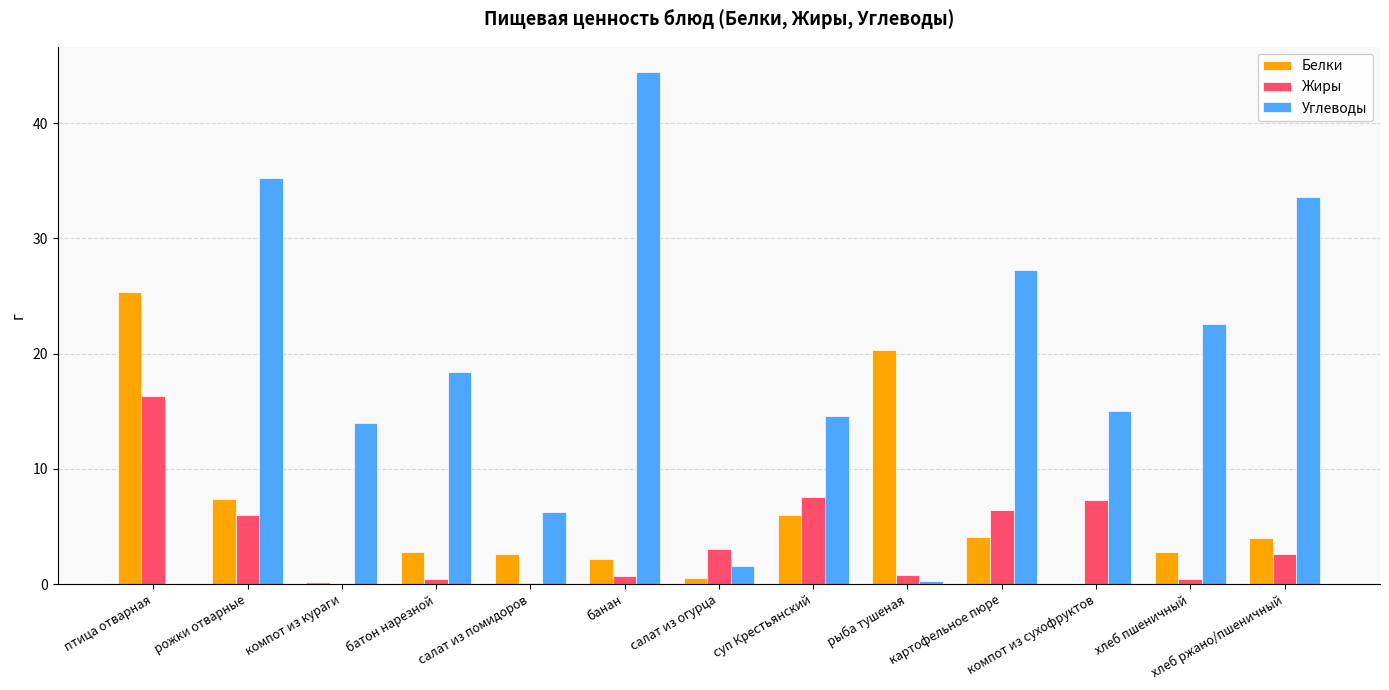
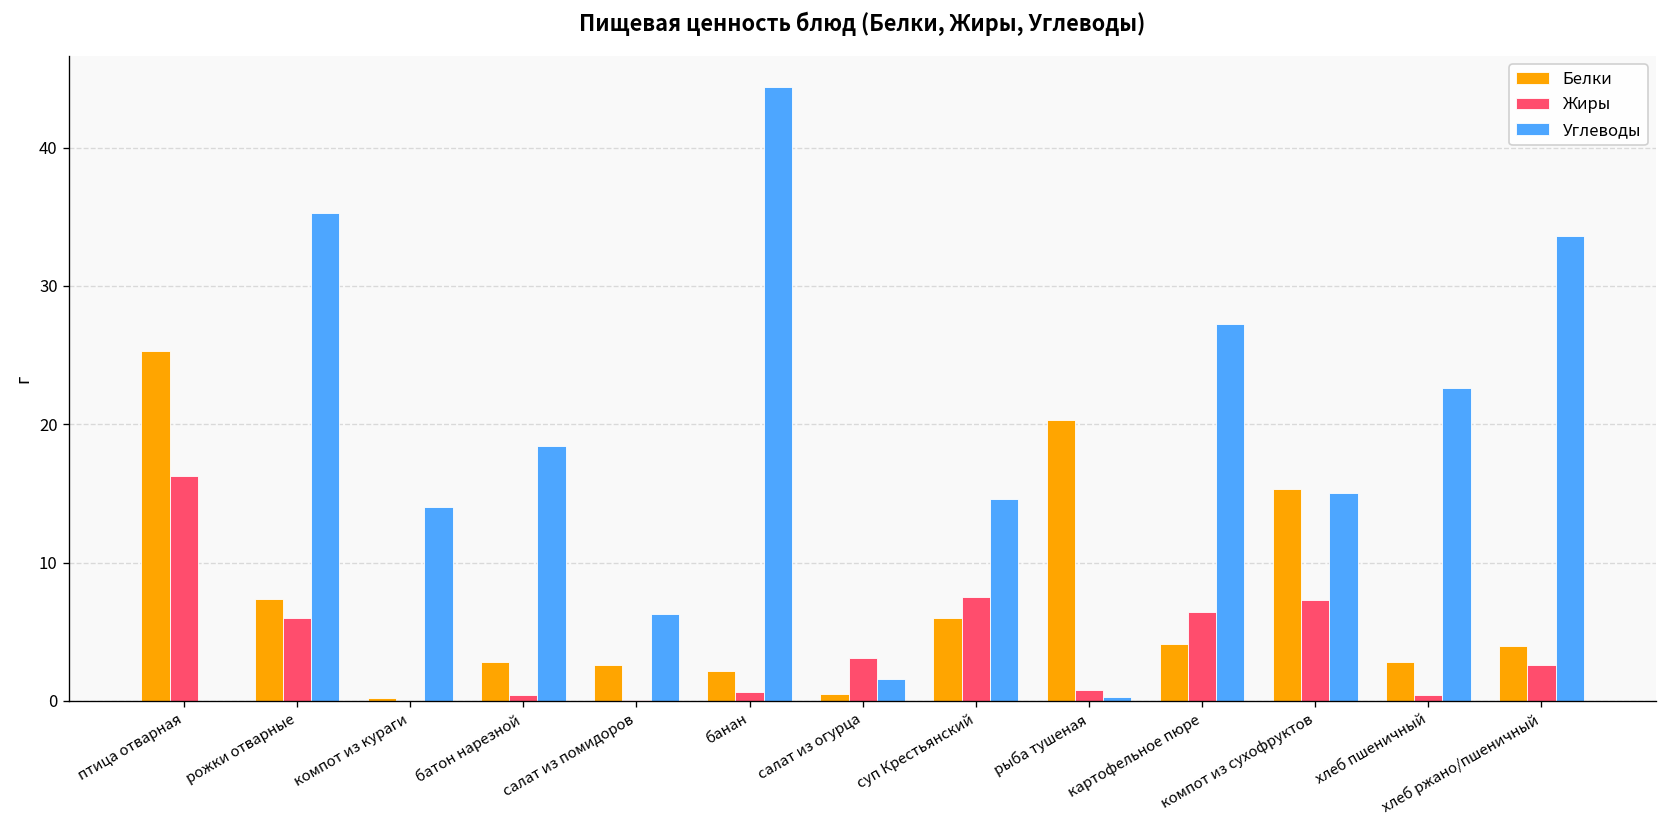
  {
    "Белки": {
      "птица отварная": 25.3,
      "рожки отварные": 7.4,
      "батон нарезной": 2.8,
      "салат из помидоров": 2.6,
      "банан": 2.2,
      "салат из огурца": 0.5,
      "суп Крестьянский": 6.0,
      "рыба тушеная": 20.3,
      "картофельное пюре": 4.1,
-     "компот из сухофруктов": 0.0,
+     "компот из сухофруктов": 15.3,
      "хлеб пшеничный": 2.8,
      "хлеб ржано/пшеничный": 4.0
    },
    "Жиры": {
      "птица отварная": 16.3,
      "рожки отварные": 6.0,
      "компот из кураги": 0.0,
      "батон нарезной": 0.4,
      "банан": 0.7,
      "салат из огурца": 3.1,
      "суп Крестьянский": 7.5,
      "рыба тушеная": 0.8,
      "картофельное пюре": 6.4,
      "компот из сухофруктов": 7.3,
      "хлеб пшеничный": 0.4,
      "хлеб ржано/пшеничный": 2.6
    },
    "Углеводы": {
      "птица отварная": 0.0,
      "рожки отварные": 35.3,
      "компот из кураги": 14.0,
      "батон нарезной": 18.4,
      "салат из помидоров": 6.3,
      "банан": 44.4,
      "салат из огурца": 1.6,
      "суп Крестьянский": 14.6,
      "рыба тушеная": 0.3,
      "картофельное пюре": 27.3,
      "компот из сухофруктов": 15.1,
      "хлеб пшеничный": 22.6,
      "хлеб ржано/пшеничный": 33.6
    }
  }
